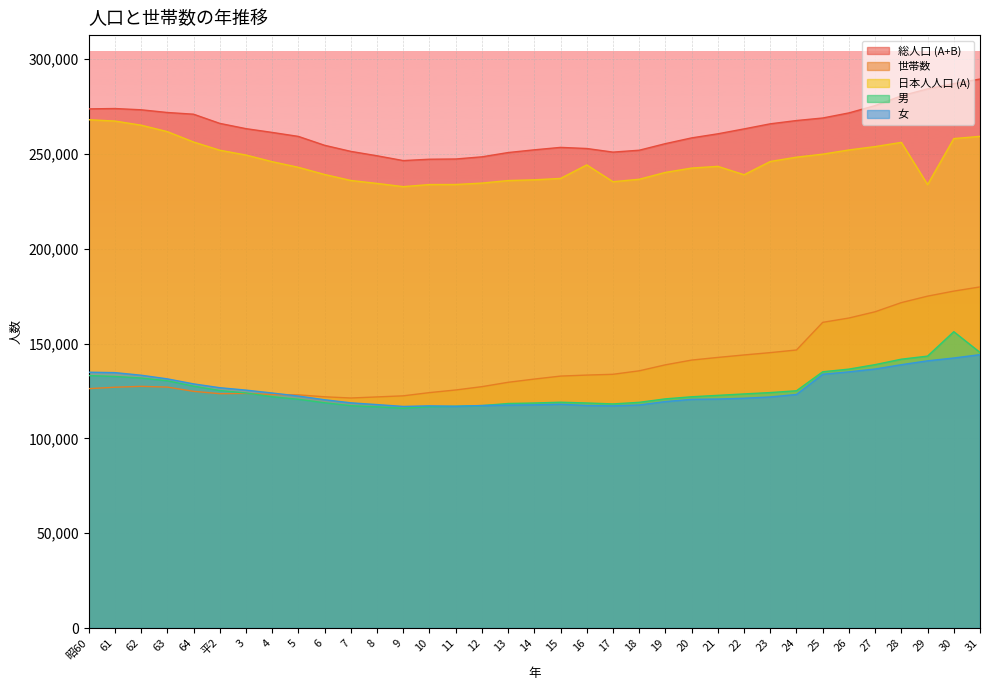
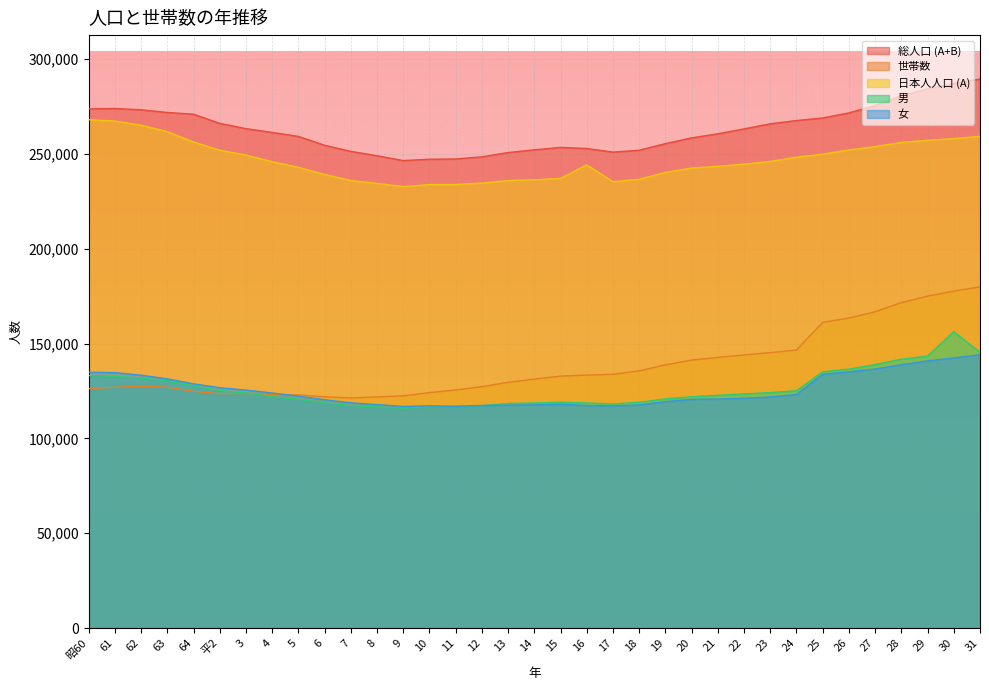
  {
    "日本人人口 (A)": {
      "昭60": "268,000",
      "61": "267,000",
      "62": "265,000",
      "63": "262,000",
      "64": "256,000",
      "平2": "252,000",
      "3": "249,000",
      "4": "246,000",
      "5": "243,000",
      "6": "239,000",
      "7": "236,000",
      "8": "234,000",
      "9": "233,000",
      "10": "234,000",
      "11": "234,000",
      "12": "235,000",
      "13": "236,000",
      "14": "236,000",
      "15": "237,000",
      "16": "244,000",
      "17": "235,000",
      "18": "237,000",
      "19": "240,000",
      "20": "243,000",
      "21": "243,000",
-     "22": "239,000",
+     "22": "245,000",
      "23": "246,000",
      "24": "248,000",
      "25": "250,000",
      "26": "252,000",
      "27": "254,000",
      "28": "256,000",
-     "29": "234,000",
+     "29": "257,000",
      "30": "258,000",
      "31": "259,000"
    },
    "男": {
      "昭60": "133,000",
      "61": "133,000",
      "62": "132,000",
      "平2": "125,000",
      "5": "121,000",
      "6": "119,000",
      "7": "117,000",
      "18": "119,000",
      "19": "121,000",
      "21": "123,000",
      "22": "123,000",
      "23": "124,000",
      "24": "125,000",
      "26": "137,000",
      "27": "139,000",
      "28": "142,000",
      "29": "143,000",
      "30": "156,000"
    },
    "女": {
      "昭60": "135,000",
      "61": "135,000",
      "62": "133,000",
      "平2": "127,000",
      "3": "125,000",
      "6": "120,000",
      "7": "119,000",
      "18": "118,000",
      "19": "119,000",
      "21": "121,000",
      "22": "121,000",
      "23": "122,000",
      "24": "123,000",
      "26": "135,000",
      "27": "137,000",
      "28": "139,000",
      "29": "141,000",
      "30": "142,000"
    }
  }
